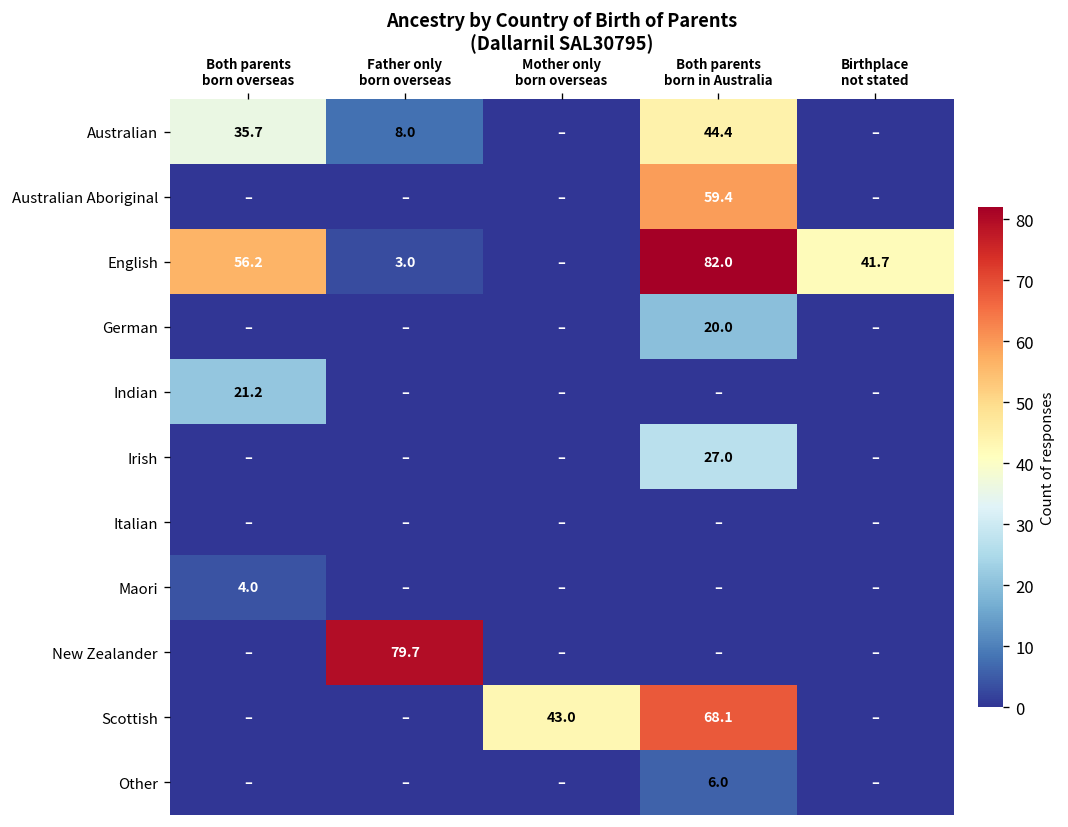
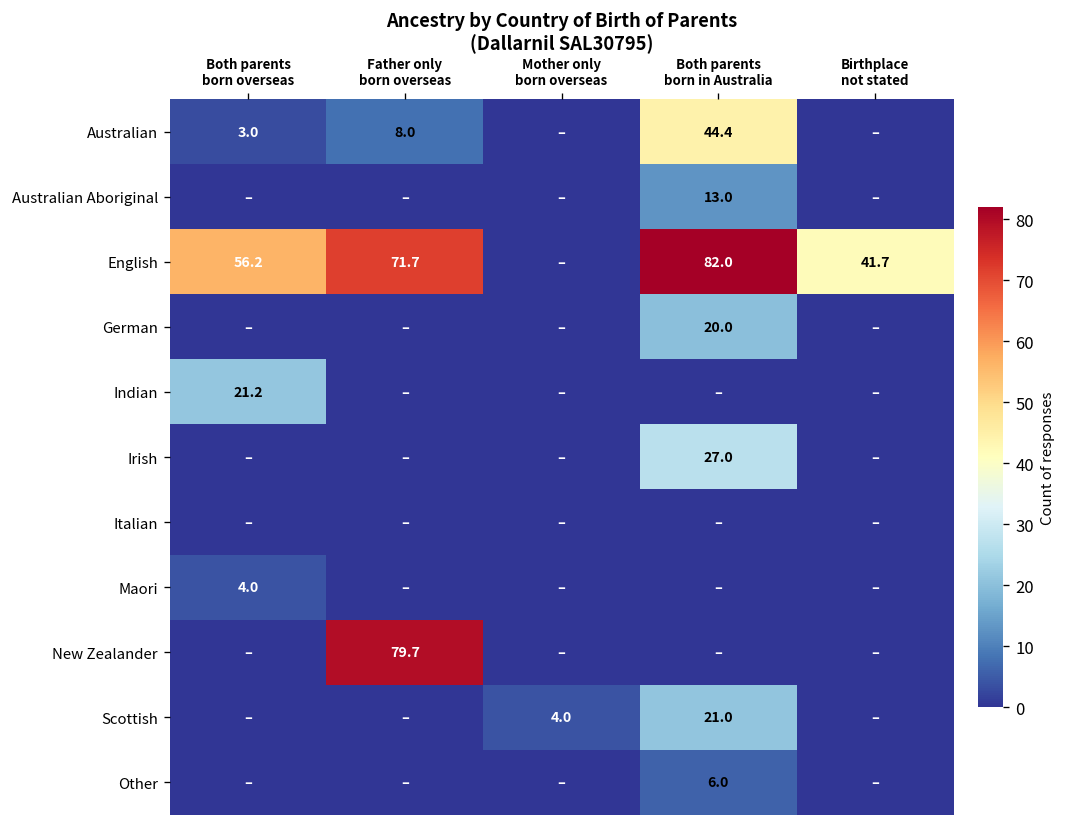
  {
    "Australian": {
-     "Both parents born overseas": 35.7,
+     "Both parents born overseas": 3.0,
      "Father only born overseas": 8.0,
      "Both parents born in Australia": 44.4
    },
    "Australian Aboriginal": {
-     "Both parents born in Australia": 59.4
+     "Both parents born in Australia": 13.0
    },
    "English": {
      "Both parents born overseas": 56.2,
-     "Father only born overseas": 3.0,
+     "Father only born overseas": 71.7,
      "Both parents born in Australia": 82.0,
      "Birthplace not stated": 41.7
    },
    "German": {
      "Both parents born in Australia": 20.0
    },
    "Indian": {
      "Both parents born overseas": 21.2
    },
    "Irish": {
      "Both parents born in Australia": 27.0
    },
    "Maori": {
      "Both parents born overseas": 4.0
    },
    "New Zealander": {
      "Father only born overseas": 79.7
    },
    "Scottish": {
-     "Mother only born overseas": 43.0,
-     "Both parents born in Australia": 68.1
+     "Mother only born overseas": 4.0,
+     "Both parents born in Australia": 21.0
    },
    "Other": {
      "Both parents born in Australia": 6.0
    }
  }
